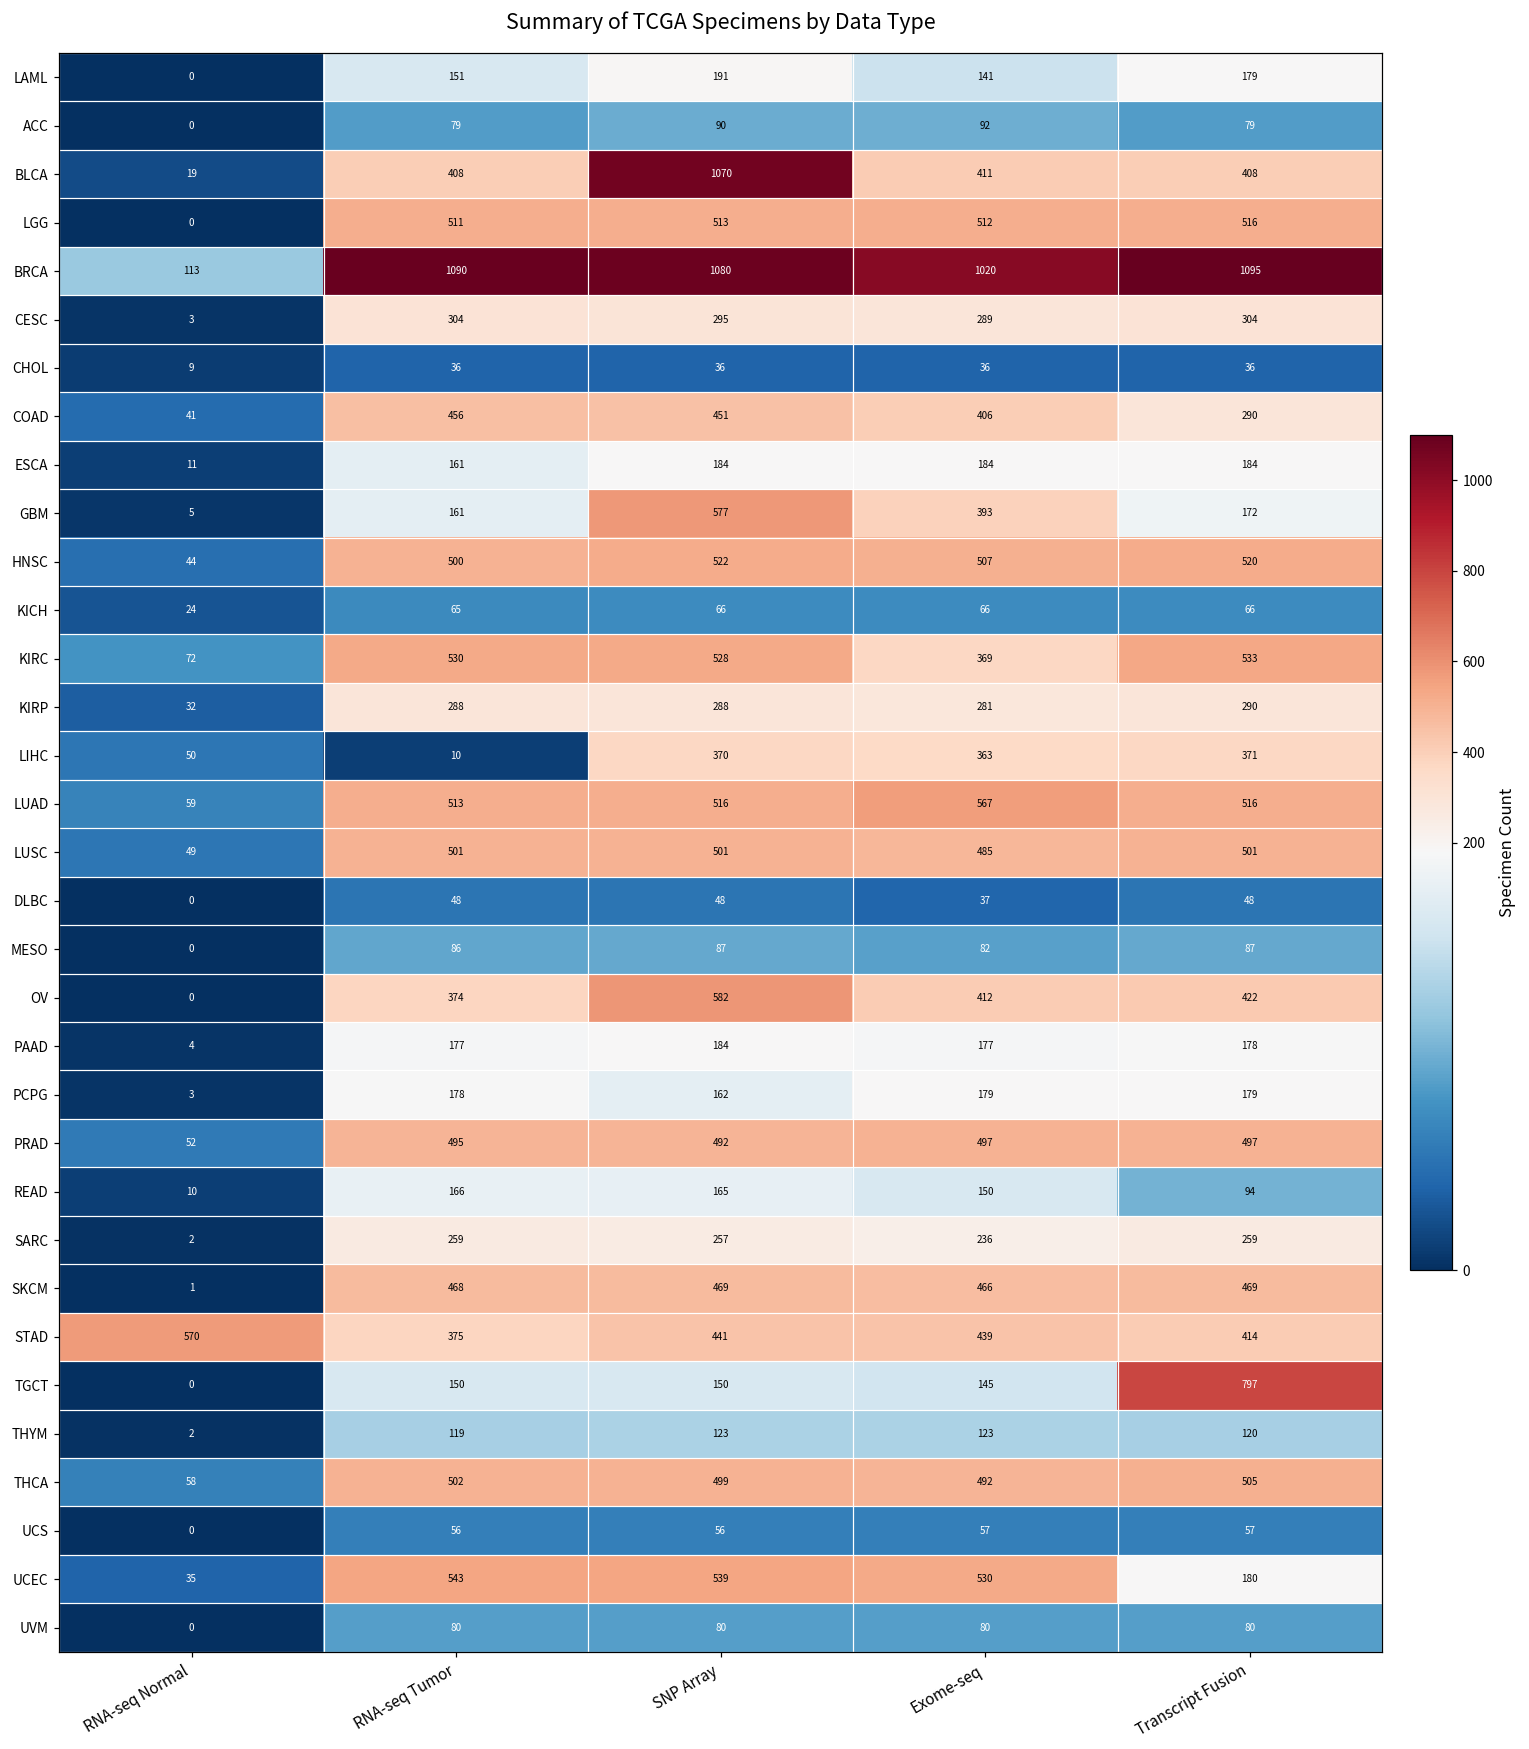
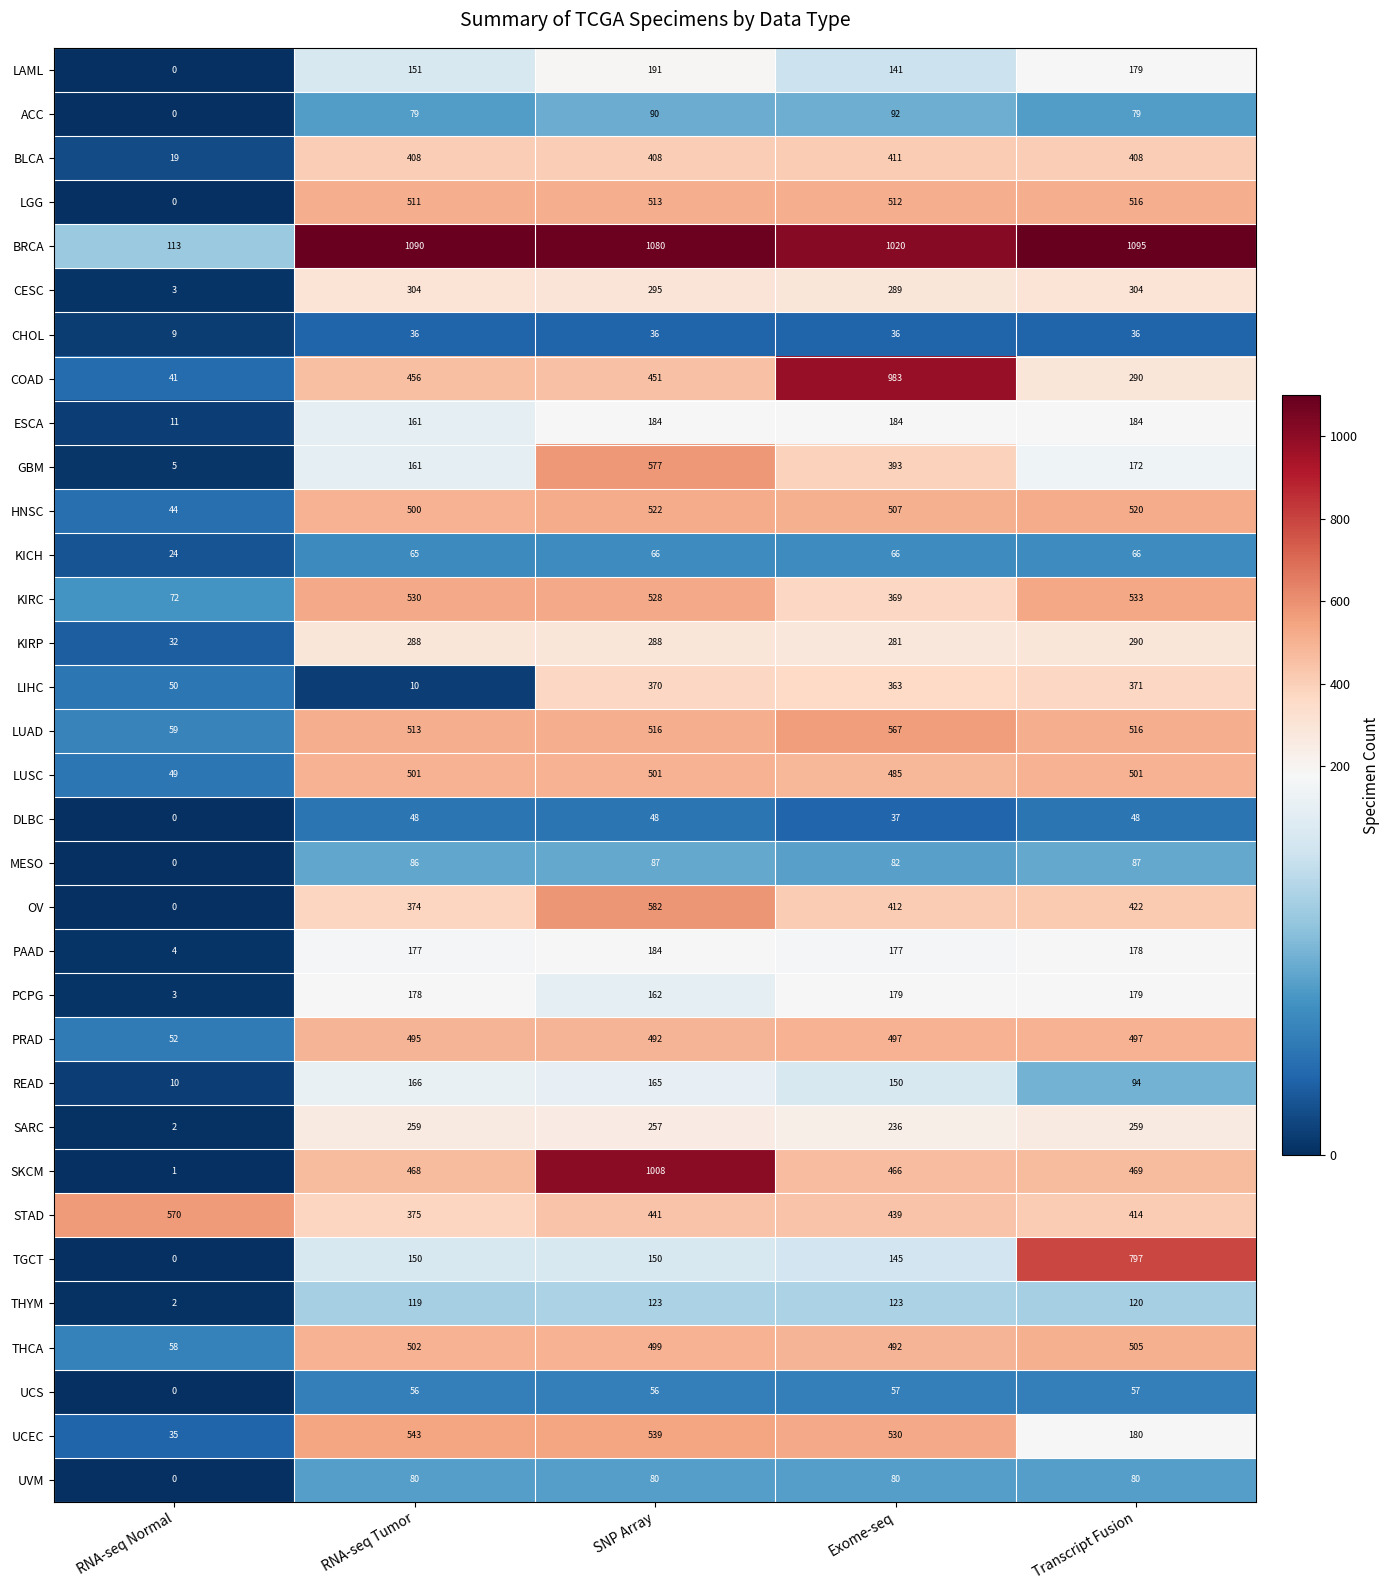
  {
    "LAML": {
      "RNA-seq Normal": 0,
      "RNA-seq Tumor": 151,
      "SNP Array": 191,
      "Exome-seq": 141,
      "Transcript Fusion": 179
    },
    "ACC": {
      "RNA-seq Normal": 0,
      "RNA-seq Tumor": 79,
      "SNP Array": 90,
      "Exome-seq": 92,
      "Transcript Fusion": 79
    },
    "BLCA": {
      "RNA-seq Normal": 19,
      "RNA-seq Tumor": 408,
-     "SNP Array": 1070,
+     "SNP Array": 408,
      "Exome-seq": 411,
      "Transcript Fusion": 408
    },
    "LGG": {
      "RNA-seq Normal": 0,
      "RNA-seq Tumor": 511,
      "SNP Array": 513,
      "Exome-seq": 512,
      "Transcript Fusion": 516
    },
    "BRCA": {
      "RNA-seq Normal": 113,
      "RNA-seq Tumor": 1090,
      "SNP Array": 1080,
      "Exome-seq": 1020,
      "Transcript Fusion": 1095
    },
    "CESC": {
      "RNA-seq Normal": 3,
      "RNA-seq Tumor": 304,
      "SNP Array": 295,
      "Exome-seq": 289,
      "Transcript Fusion": 304
    },
    "CHOL": {
      "RNA-seq Normal": 9,
      "RNA-seq Tumor": 36,
      "SNP Array": 36,
      "Exome-seq": 36,
      "Transcript Fusion": 36
    },
    "COAD": {
      "RNA-seq Normal": 41,
      "RNA-seq Tumor": 456,
      "SNP Array": 451,
-     "Exome-seq": 406,
+     "Exome-seq": 983,
      "Transcript Fusion": 290
    },
    "ESCA": {
      "RNA-seq Normal": 11,
      "RNA-seq Tumor": 161,
      "SNP Array": 184,
      "Exome-seq": 184,
      "Transcript Fusion": 184
    },
    "GBM": {
      "RNA-seq Normal": 5,
      "RNA-seq Tumor": 161,
      "SNP Array": 577,
      "Exome-seq": 393,
      "Transcript Fusion": 172
    },
    "HNSC": {
      "RNA-seq Normal": 44,
      "RNA-seq Tumor": 500,
      "SNP Array": 522,
      "Exome-seq": 507,
      "Transcript Fusion": 520
    },
    "KICH": {
      "RNA-seq Normal": 24,
      "RNA-seq Tumor": 65,
      "SNP Array": 66,
      "Exome-seq": 66,
      "Transcript Fusion": 66
    },
    "KIRC": {
      "RNA-seq Normal": 72,
      "RNA-seq Tumor": 530,
      "SNP Array": 528,
      "Exome-seq": 369,
      "Transcript Fusion": 533
    },
    "KIRP": {
      "RNA-seq Normal": 32,
      "RNA-seq Tumor": 288,
      "SNP Array": 288,
      "Exome-seq": 281,
      "Transcript Fusion": 290
    },
    "LIHC": {
      "RNA-seq Normal": 50,
      "RNA-seq Tumor": 10,
      "SNP Array": 370,
      "Exome-seq": 363,
      "Transcript Fusion": 371
    },
    "LUAD": {
      "RNA-seq Normal": 59,
      "RNA-seq Tumor": 513,
      "SNP Array": 516,
      "Exome-seq": 567,
      "Transcript Fusion": 516
    },
    "LUSC": {
      "RNA-seq Normal": 49,
      "RNA-seq Tumor": 501,
      "SNP Array": 501,
      "Exome-seq": 485,
      "Transcript Fusion": 501
    },
    "DLBC": {
      "RNA-seq Normal": 0,
      "RNA-seq Tumor": 48,
      "SNP Array": 48,
      "Exome-seq": 37,
      "Transcript Fusion": 48
    },
    "MESO": {
      "RNA-seq Normal": 0,
      "RNA-seq Tumor": 86,
      "SNP Array": 87,
      "Exome-seq": 82,
      "Transcript Fusion": 87
    },
    "OV": {
      "RNA-seq Normal": 0,
      "RNA-seq Tumor": 374,
      "SNP Array": 582,
      "Exome-seq": 412,
      "Transcript Fusion": 422
    },
    "PAAD": {
      "RNA-seq Normal": 4,
      "RNA-seq Tumor": 177,
      "SNP Array": 184,
      "Exome-seq": 177,
      "Transcript Fusion": 178
    },
    "PCPG": {
      "RNA-seq Normal": 3,
      "RNA-seq Tumor": 178,
      "SNP Array": 162,
      "Exome-seq": 179,
      "Transcript Fusion": 179
    },
    "PRAD": {
      "RNA-seq Normal": 52,
      "RNA-seq Tumor": 495,
      "SNP Array": 492,
      "Exome-seq": 497,
      "Transcript Fusion": 497
    },
    "READ": {
      "RNA-seq Normal": 10,
      "RNA-seq Tumor": 166,
      "SNP Array": 165,
      "Exome-seq": 150,
      "Transcript Fusion": 94
    },
    "SARC": {
      "RNA-seq Normal": 2,
      "RNA-seq Tumor": 259,
      "SNP Array": 257,
      "Exome-seq": 236,
      "Transcript Fusion": 259
    },
    "SKCM": {
      "RNA-seq Normal": 1,
      "RNA-seq Tumor": 468,
-     "SNP Array": 469,
+     "SNP Array": 1008,
      "Exome-seq": 466,
      "Transcript Fusion": 469
    },
    "STAD": {
      "RNA-seq Normal": 570,
      "RNA-seq Tumor": 375,
      "SNP Array": 441,
      "Exome-seq": 439,
      "Transcript Fusion": 414
    },
    "TGCT": {
      "RNA-seq Normal": 0,
      "RNA-seq Tumor": 150,
      "SNP Array": 150,
      "Exome-seq": 145,
      "Transcript Fusion": 797
    },
    "THYM": {
      "RNA-seq Normal": 2,
      "RNA-seq Tumor": 119,
      "SNP Array": 123,
      "Exome-seq": 123,
      "Transcript Fusion": 120
    },
    "THCA": {
      "RNA-seq Normal": 58,
      "RNA-seq Tumor": 502,
      "SNP Array": 499,
      "Exome-seq": 492,
      "Transcript Fusion": 505
    },
    "UCS": {
      "RNA-seq Normal": 0,
      "RNA-seq Tumor": 56,
      "SNP Array": 56,
      "Exome-seq": 57,
      "Transcript Fusion": 57
    },
    "UCEC": {
      "RNA-seq Normal": 35,
      "RNA-seq Tumor": 543,
      "SNP Array": 539,
      "Exome-seq": 530,
      "Transcript Fusion": 180
    },
    "UVM": {
      "RNA-seq Normal": 0,
      "RNA-seq Tumor": 80,
      "SNP Array": 80,
      "Exome-seq": 80,
      "Transcript Fusion": 80
    }
  }
